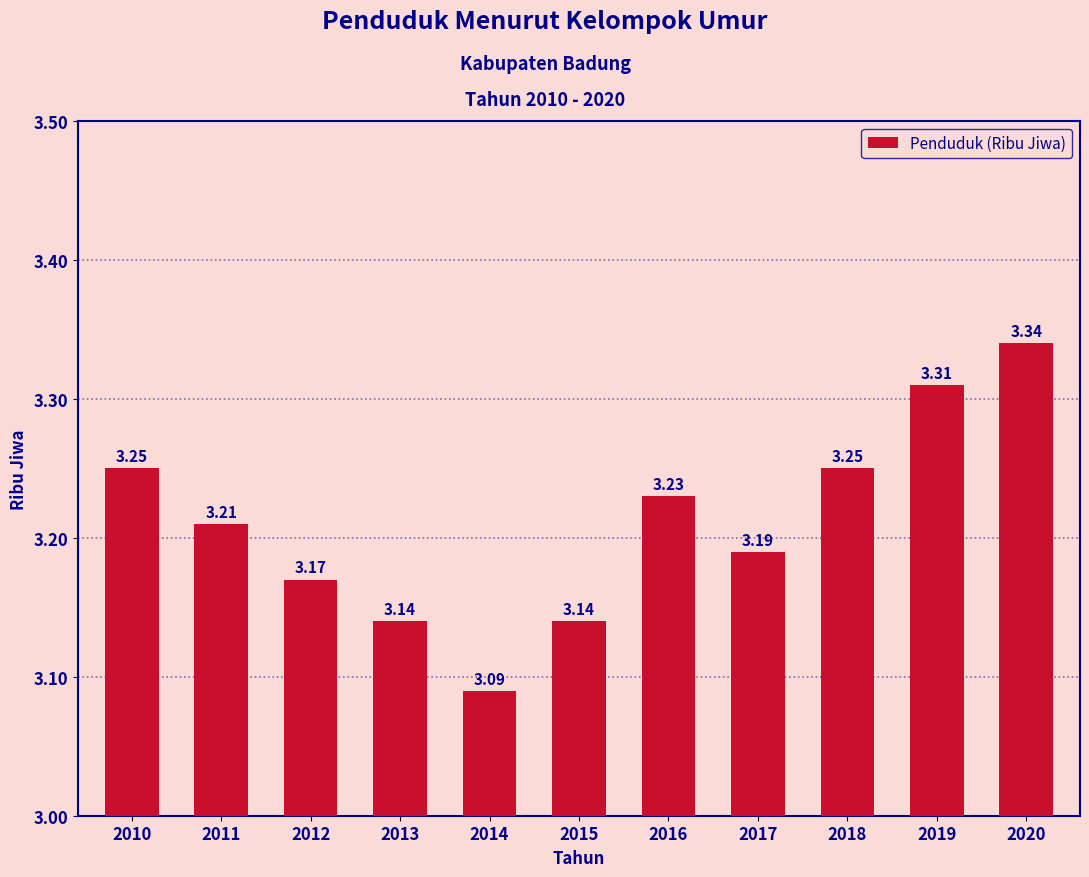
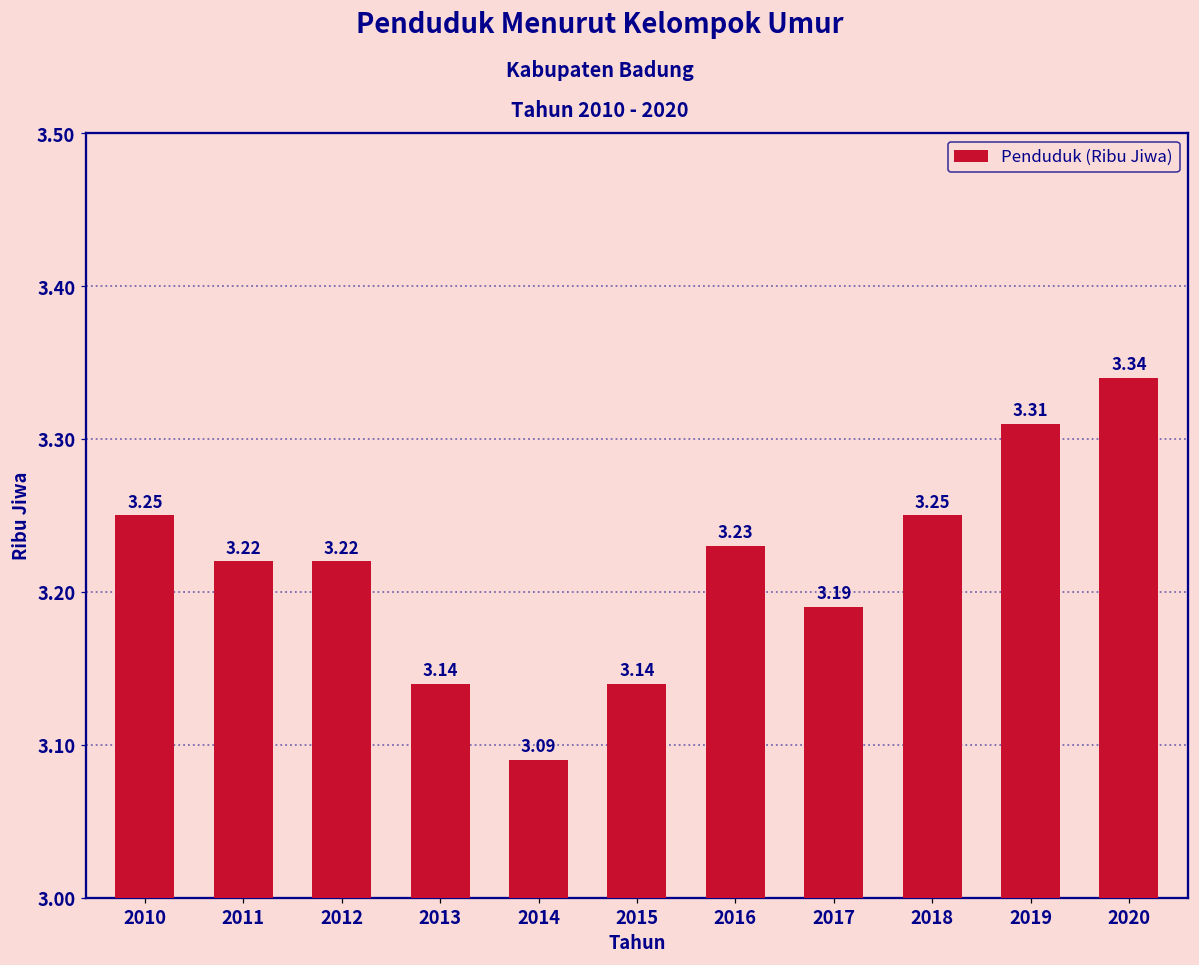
  {
    "2010": 3.25,
-   "2011": 3.21,
-   "2012": 3.17,
+   "2011": 3.22,
+   "2012": 3.22,
    "2013": 3.14,
    "2014": 3.09,
    "2015": 3.14,
    "2016": 3.23,
    "2017": 3.19,
    "2018": 3.25,
    "2019": 3.31,
    "2020": 3.34
  }
